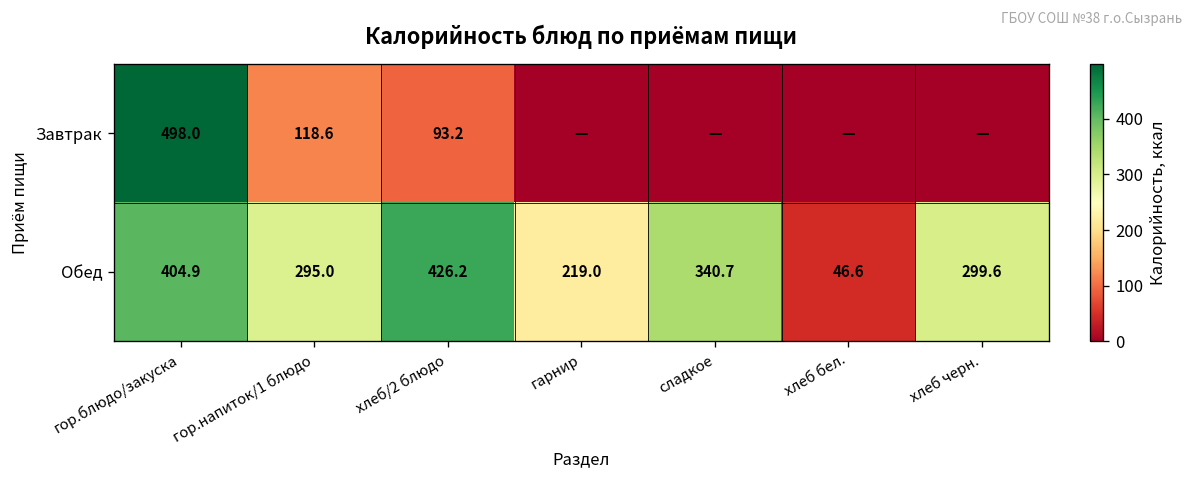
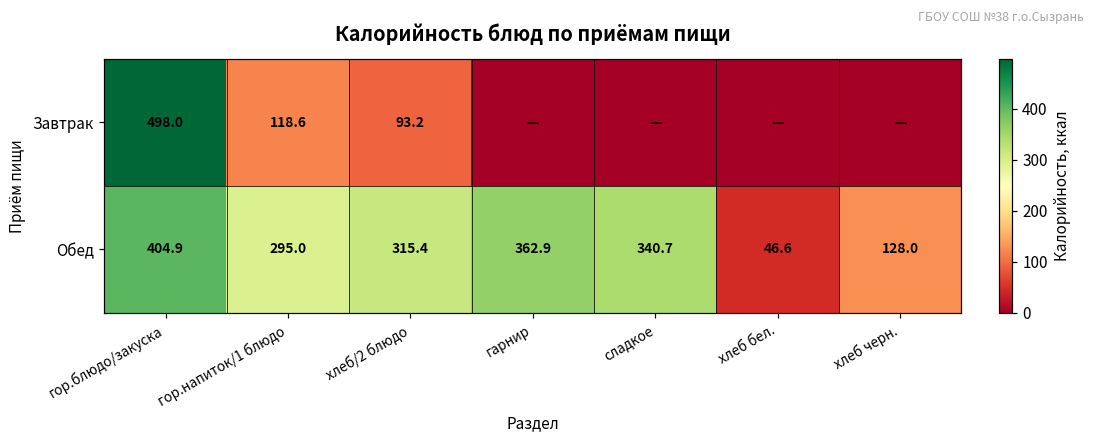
  {
    "Завтрак": {
      "гор.блюдо/закуска": 498.0,
      "гор.напиток/1 блюдо": 118.6,
      "хлеб/2 блюдо": 93.2
    },
    "Обед": {
      "гор.блюдо/закуска": 404.9,
      "гор.напиток/1 блюдо": 295.0,
-     "хлеб/2 блюдо": 426.2,
-     "гарнир": 219.0,
+     "хлеб/2 блюдо": 315.4,
+     "гарнир": 362.9,
      "сладкое": 340.7,
      "хлеб бел.": 46.6,
-     "хлеб черн.": 299.6
+     "хлеб черн.": 128.0
    }
  }
